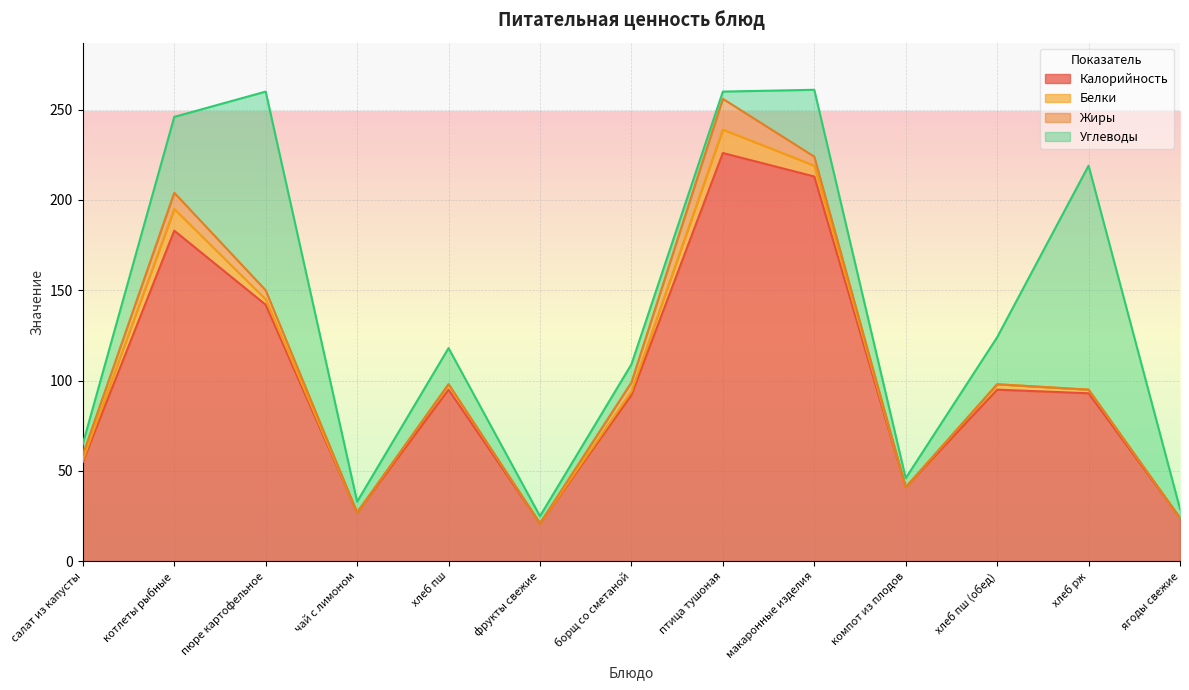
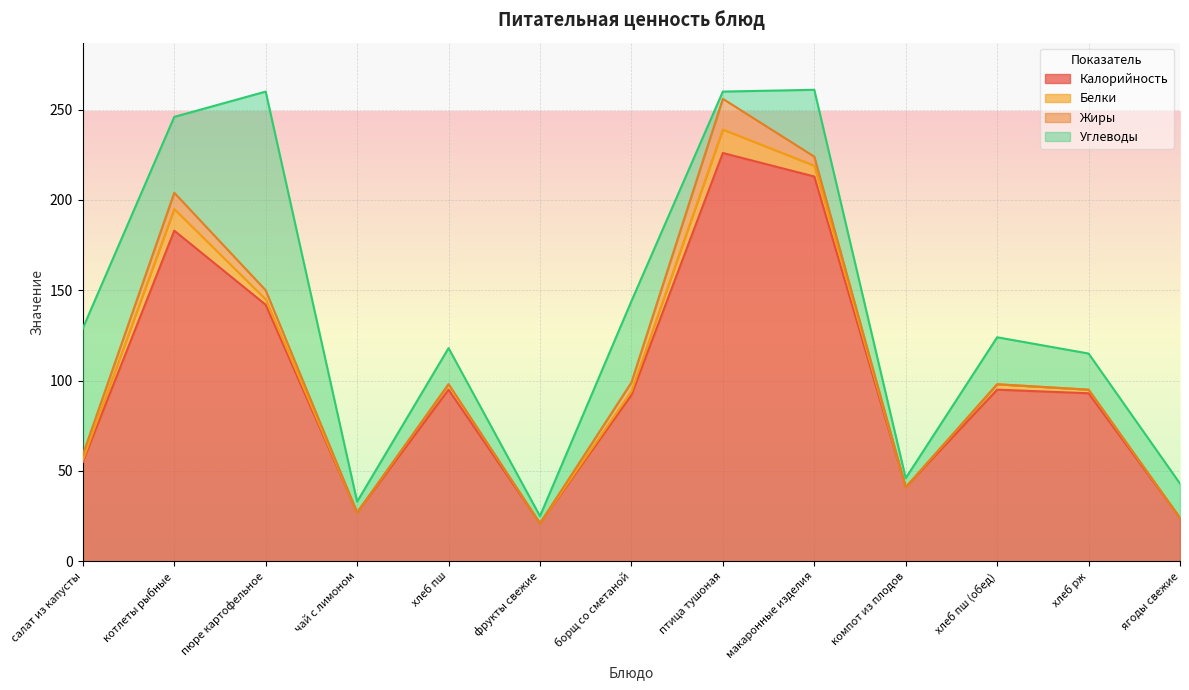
  {
    "Углеводы": {
-     "салат из капусты": 6,
+     "салат из капусты": 70,
      "котлеты рыбные": 42,
      "пюре картофельное": 110,
      "чай с лимоном": 6,
      "хлеб пш": 20,
      "фрукты свежие": 4,
-     "борщ со сметаной": 10,
+     "борщ со сметаной": 45,
      "птица тушоная": 4,
      "макаронные изделия": 37,
      "компот из плодов": 5,
      "хлеб пш (обед)": 26,
-     "хлеб рж": 124,
-     "ягоды свежие": 5
+     "хлеб рж": 20,
+     "ягоды свежие": 19
    }
  }
